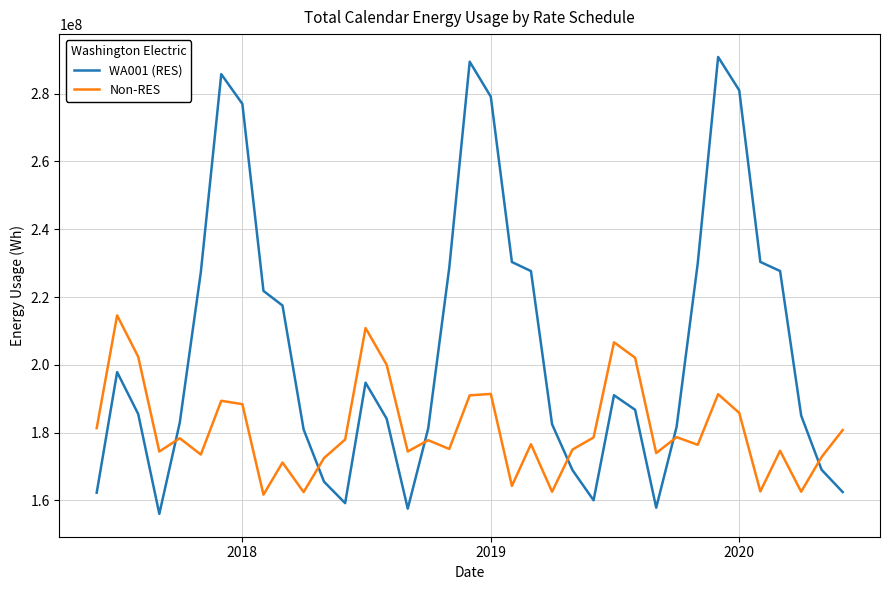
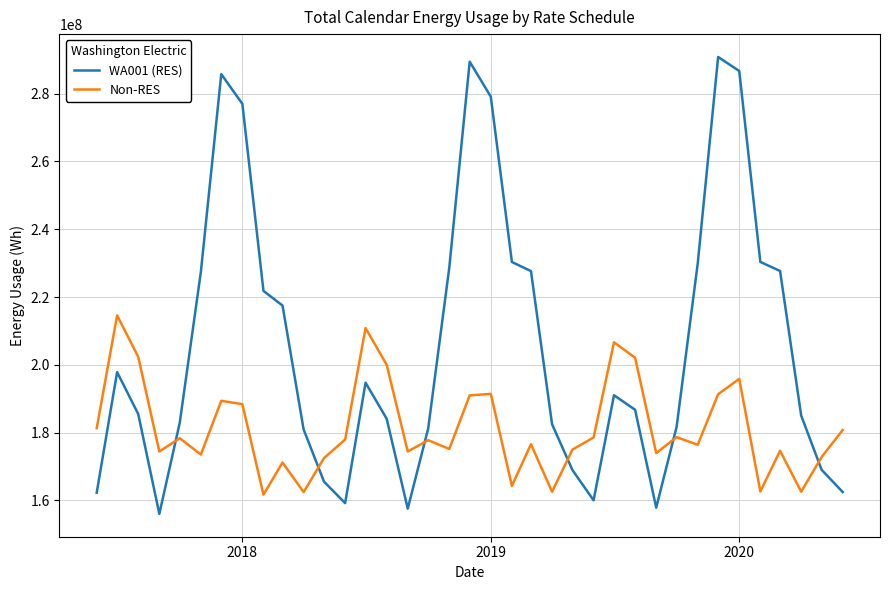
  {
    "WA001 (RES)": {
      "2018": 277000000,
      "2019": 279000000,
-     "2020": 281000000
+     "2020": 287000000
    },
    "Non-RES": {
      "2018": 188000000,
      "2019": 191000000,
-     "2020": 186000000
+     "2020": 196000000
    }
  }
